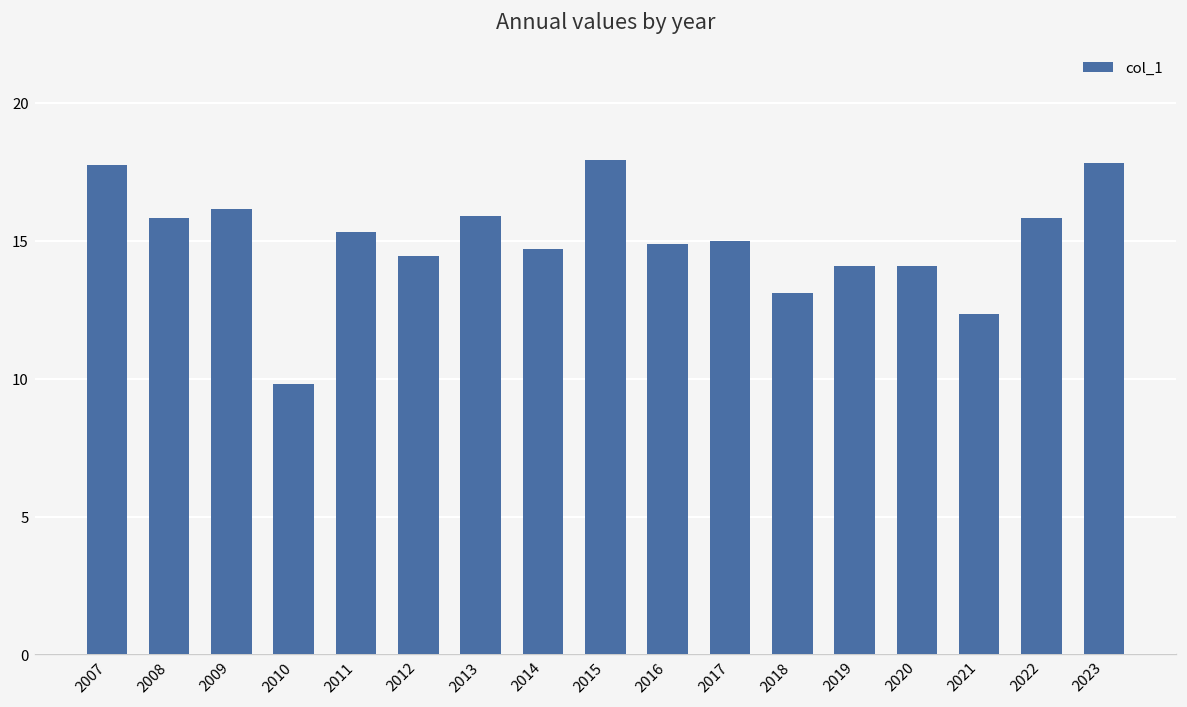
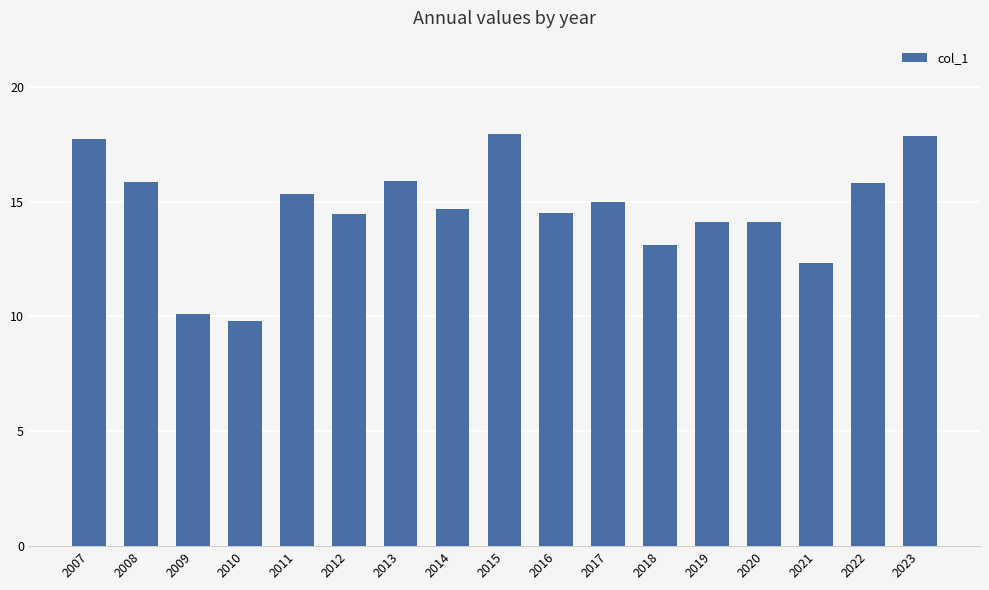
  {
    "2007": 17.7,
    "2008": 15.8,
-   "2009": 16.2,
+   "2009": 10.1,
    "2010": 9.8,
    "2011": 15.3,
    "2012": 14.5,
    "2013": 15.9,
    "2014": 14.7,
    "2015": 17.9,
-   "2016": 14.9,
+   "2016": 14.5,
    "2017": 15.0,
    "2018": 13.1,
    "2019": 14.1,
    "2020": 14.1,
    "2021": 12.3,
    "2022": 15.8,
    "2023": 17.8
  }
